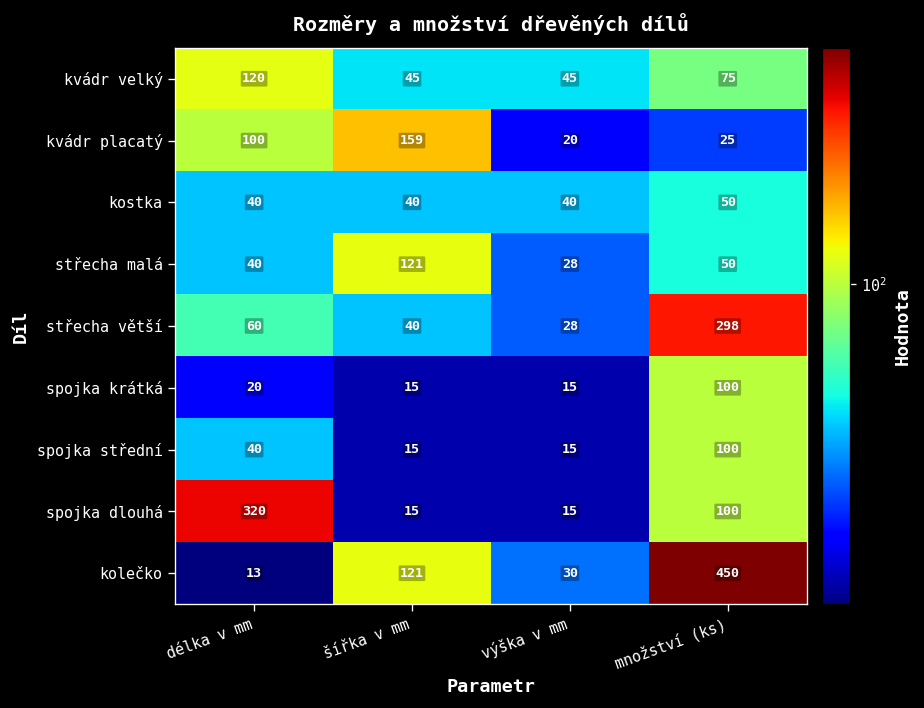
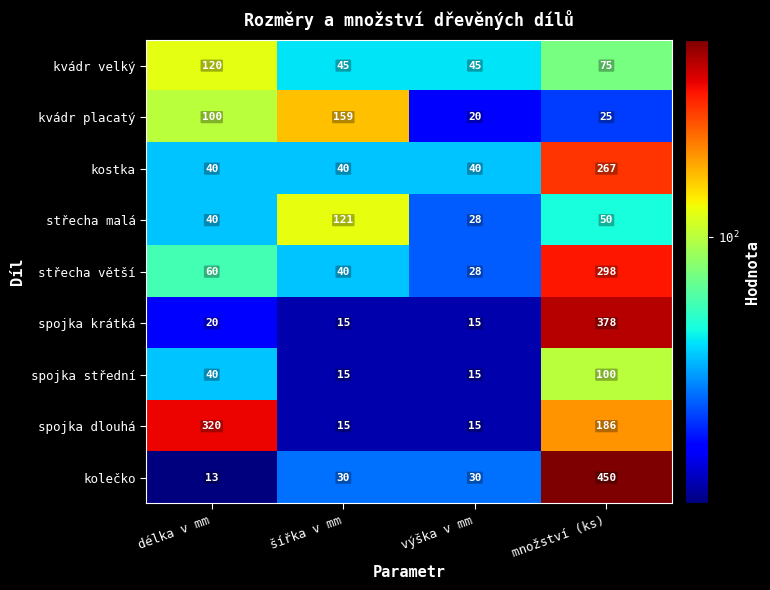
  {
    "kostka": {
-     "množství (ks)": 50
+     "množství (ks)": 267
    },
    "spojka krátká": {
-     "množství (ks)": 100
+     "množství (ks)": 378
    },
    "spojka dlouhá": {
-     "množství (ks)": 100
+     "množství (ks)": 186
    },
    "kolečko": {
-     "šířka v mm": 121
+     "šířka v mm": 30
    }
  }
